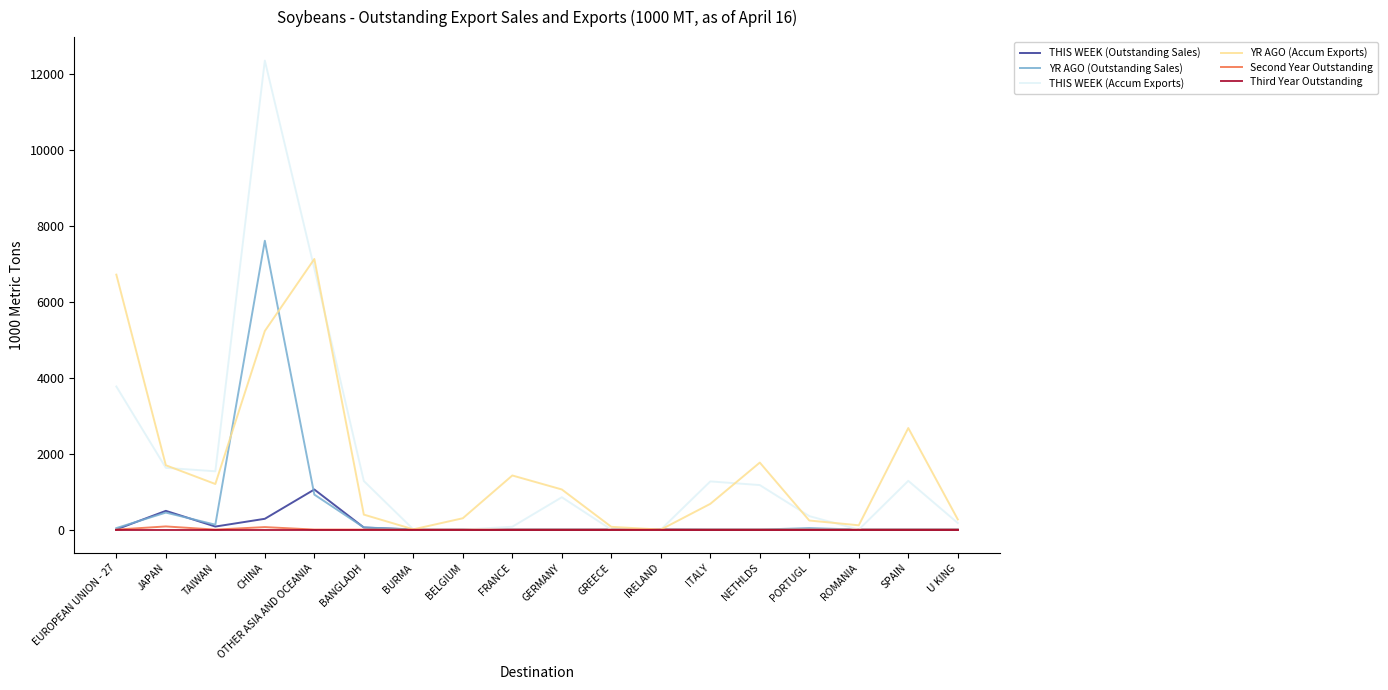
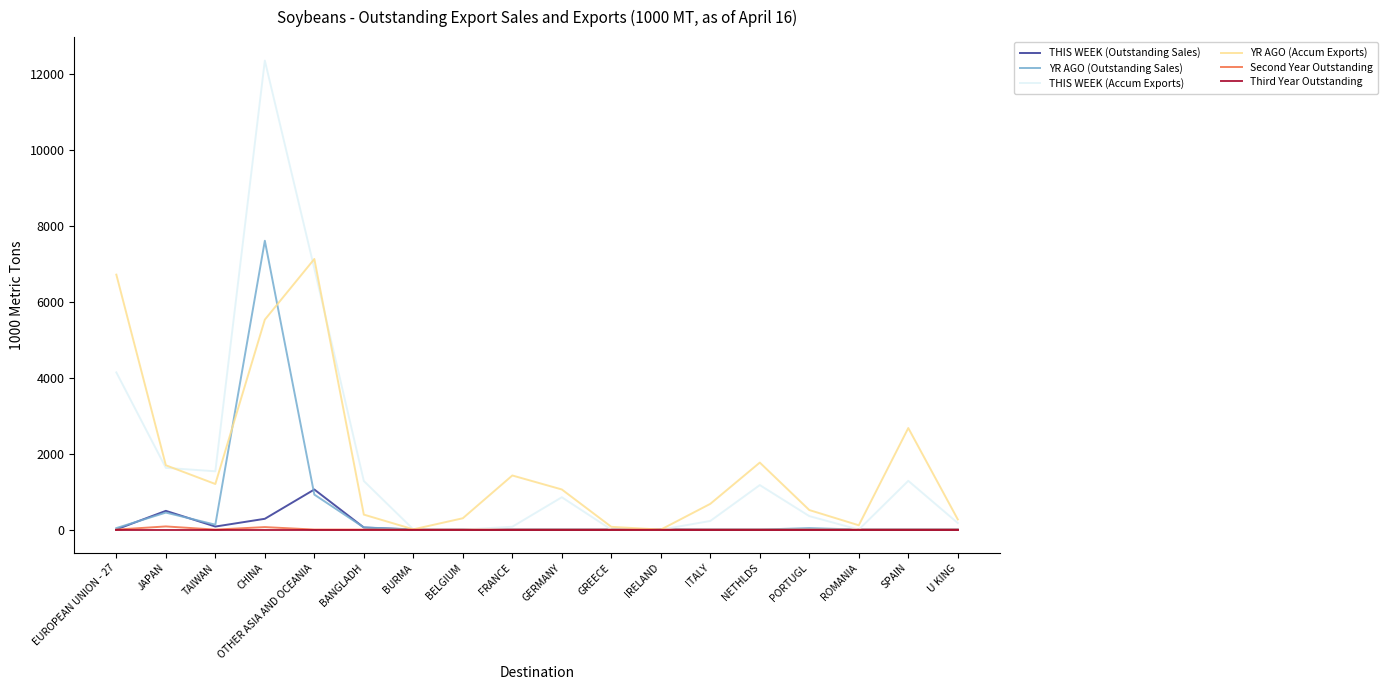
  {
    "THIS WEEK (Outstanding Sales)": {
      "CHINA": 300,
      "OTHER ASIA AND OCEANIA": 1100
    },
    "YR AGO (Outstanding Sales)": {
      "CHINA": 7600,
      "OTHER ASIA AND OCEANIA": 900
    },
    "THIS WEEK (Accum Exports)": {
-     "EUROPEAN UNION - 27": 3800,
+     "EUROPEAN UNION - 27": 4100,
      "JAPAN": 1600,
      "TAIWAN": 1500,
      "CHINA": 12300,
      "OTHER ASIA AND OCEANIA": 6900,
      "BANGLADH": 1300,
      "FRANCE": 100,
      "GERMANY": 900,
-     "ITALY": 1300,
+     "ITALY": 200,
      "NETHLDS": 1200,
      "PORTUGL": 400,
      "SPAIN": 1300,
      "U KING": 200
    },
    "YR AGO (Accum Exports)": {
      "EUROPEAN UNION - 27": 6700,
      "JAPAN": 1700,
      "TAIWAN": 1200,
-     "CHINA": 5200,
+     "CHINA": 5500,
      "OTHER ASIA AND OCEANIA": 7100,
      "BANGLADH": 400,
      "BELGIUM": 300,
      "FRANCE": 1400,
      "GERMANY": 1100,
      "GREECE": 100,
      "ITALY": 700,
      "NETHLDS": 1800,
-     "PORTUGL": 200,
+     "PORTUGL": 500,
      "ROMANIA": 100,
      "SPAIN": 2700,
      "U KING": 300
    },
    "Second Year Outstanding": {
      "JAPAN": 100
    },
    "Third Year Outstanding": {
      "JAPAN": 0
    }
  }
